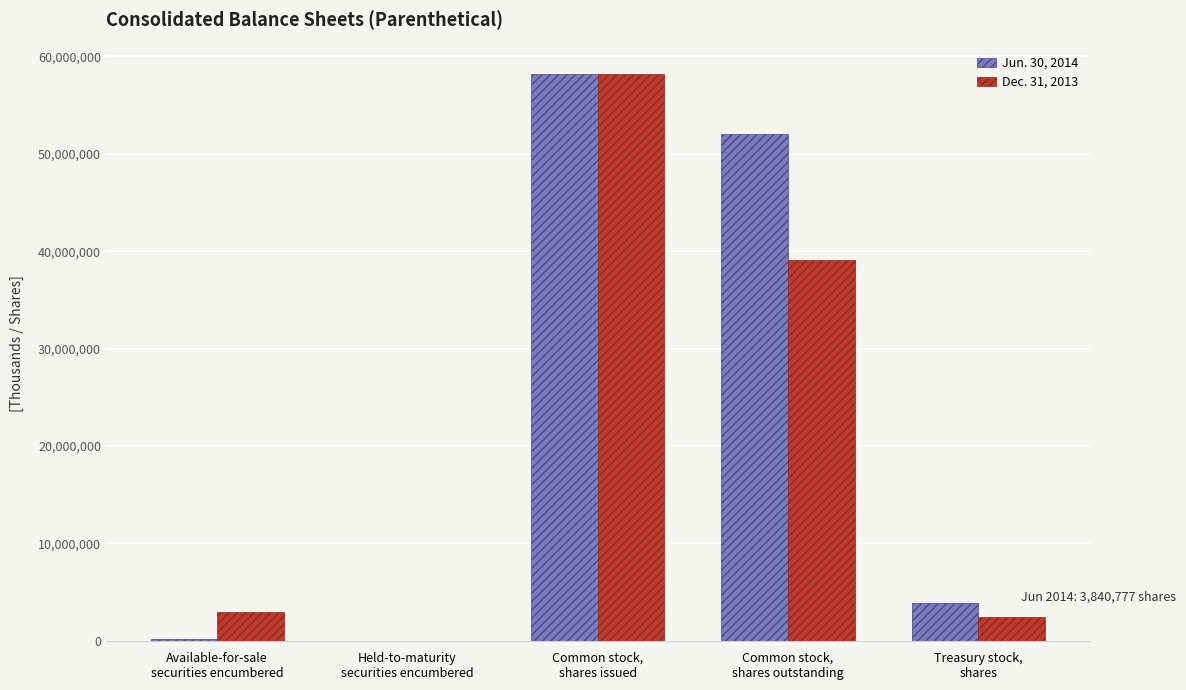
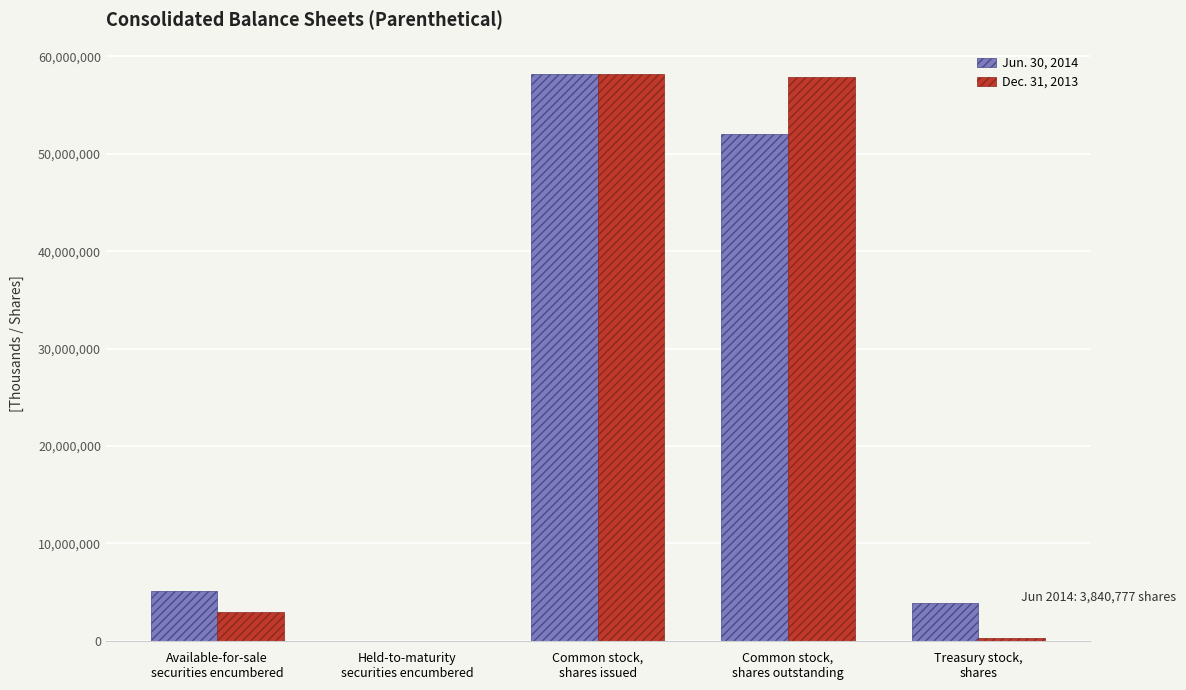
  {
    "Jun. 30, 2014": {
-     "Available-for-sale securities encumbered": "0",
+     "Available-for-sale securities encumbered": "5,000,000",
      "Common stock, shares issued": "58,000,000",
      "Common stock, shares outstanding": "52,000,000",
      "Treasury stock, shares": "4,000,000"
    },
    "Dec. 31, 2013": {
      "Available-for-sale securities encumbered": "3,000,000",
      "Held-to-maturity securities encumbered": "0",
      "Common stock, shares issued": "58,000,000",
-     "Common stock, shares outstanding": "39,000,000",
-     "Treasury stock, shares": "2,000,000"
+     "Common stock, shares outstanding": "58,000,000",
+     "Treasury stock, shares": "0"
    }
  }
